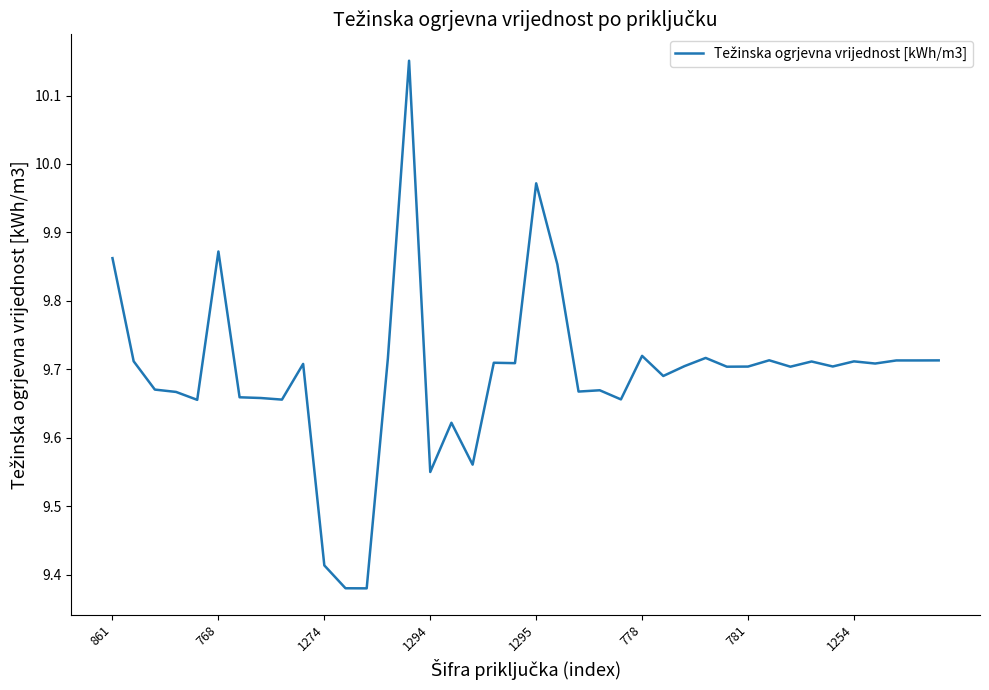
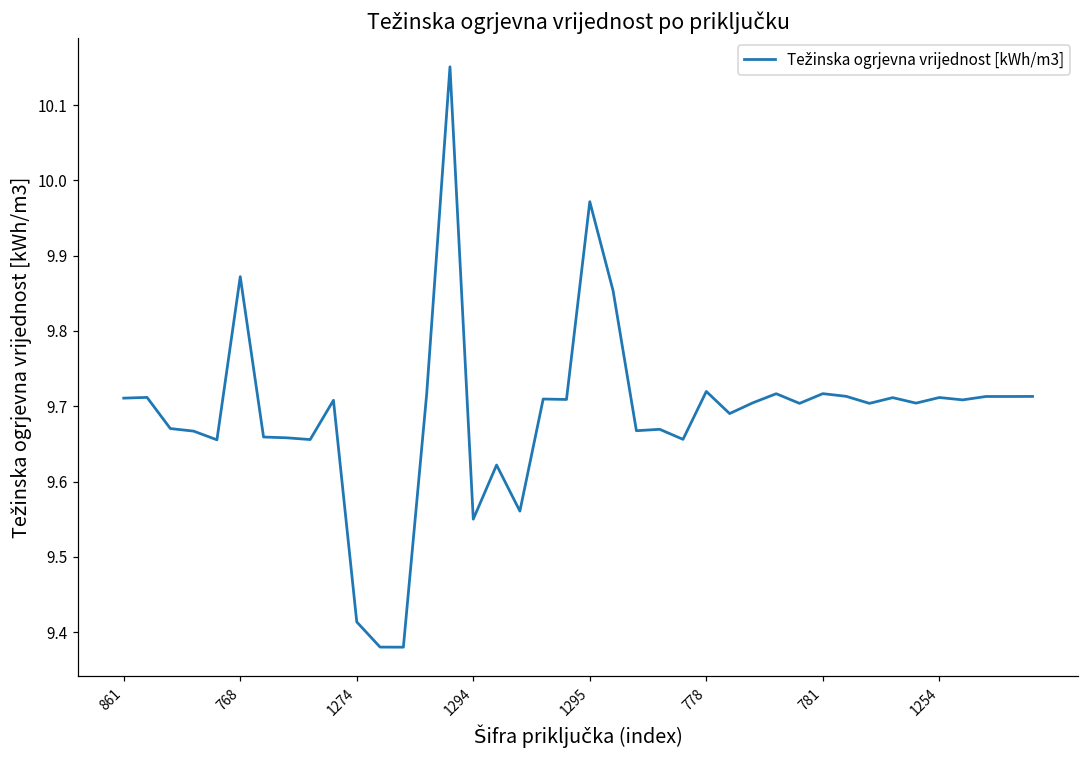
  {
-   "861": 9.86,
+   "861": 9.71,
    "768": 9.87,
    "1274": 9.41,
    "1294": 9.55,
    "1295": 9.97,
    "778": 9.72,
-   "781": 9.70,
+   "781": 9.72,
    "1254": 9.71
  }
